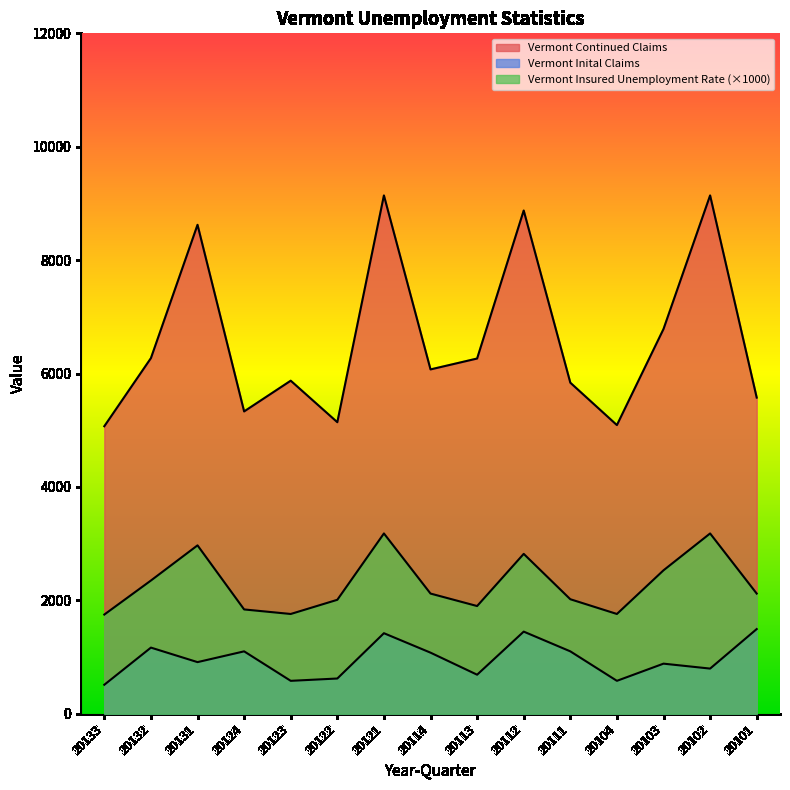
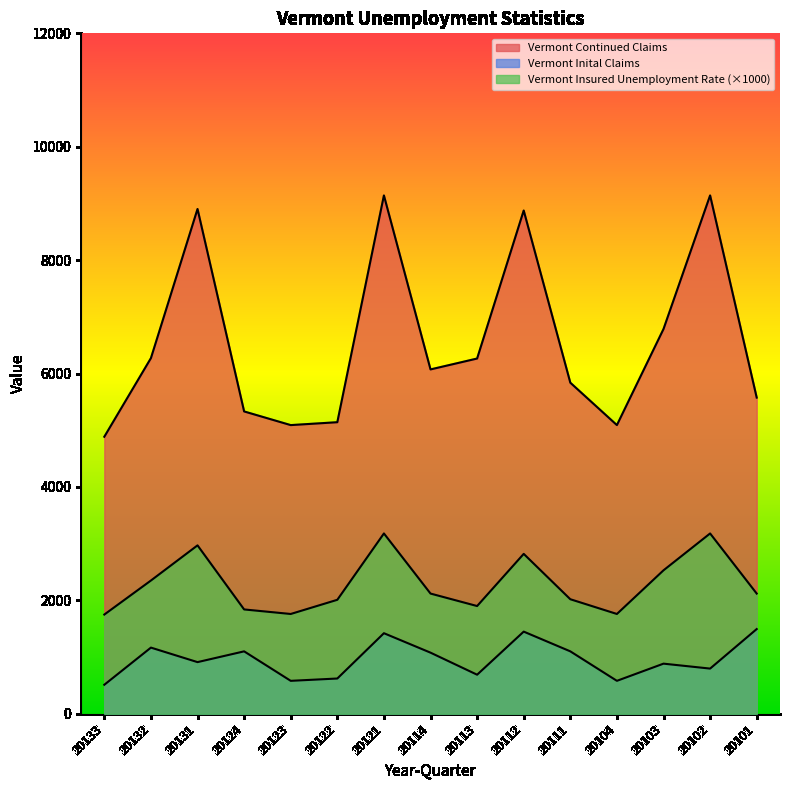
  {
    "Vermont Continued Claims": {
-     "20133": 5100,
+     "20133": 4900,
      "20132": 6300,
-     "20131": 8600,
+     "20131": 8900,
      "20124": 5300,
-     "20123": 5900,
+     "20123": 5100,
      "20122": 5100,
      "20121": 9100,
      "20114": 6100,
      "20113": 6300,
      "20112": 8900,
      "20111": 5800,
      "20104": 5100,
      "20103": 6800,
      "20102": 9100,
      "20101": 5600
    },
    "Vermont Inital Claims": {
      "20133": 500,
      "20132": 1200,
      "20131": 900,
      "20124": 1100,
      "20123": 600,
      "20122": 600,
      "20121": 1400,
      "20114": 1100,
      "20113": 700,
      "20112": 1400,
      "20111": 1100,
      "20104": 600,
      "20103": 900,
      "20102": 800,
      "20101": 1500
    },
    "Vermont Insured Unemployment Rate (×1000)": {
      "20133": 1800,
      "20132": 2400,
      "20131": 3000,
      "20124": 1800,
      "20123": 1800,
      "20122": 2000,
      "20121": 3200,
      "20114": 2100,
      "20113": 1900,
      "20112": 2800,
      "20111": 2000,
      "20104": 1800,
      "20103": 2500,
      "20102": 3200,
      "20101": 2100
    }
  }
